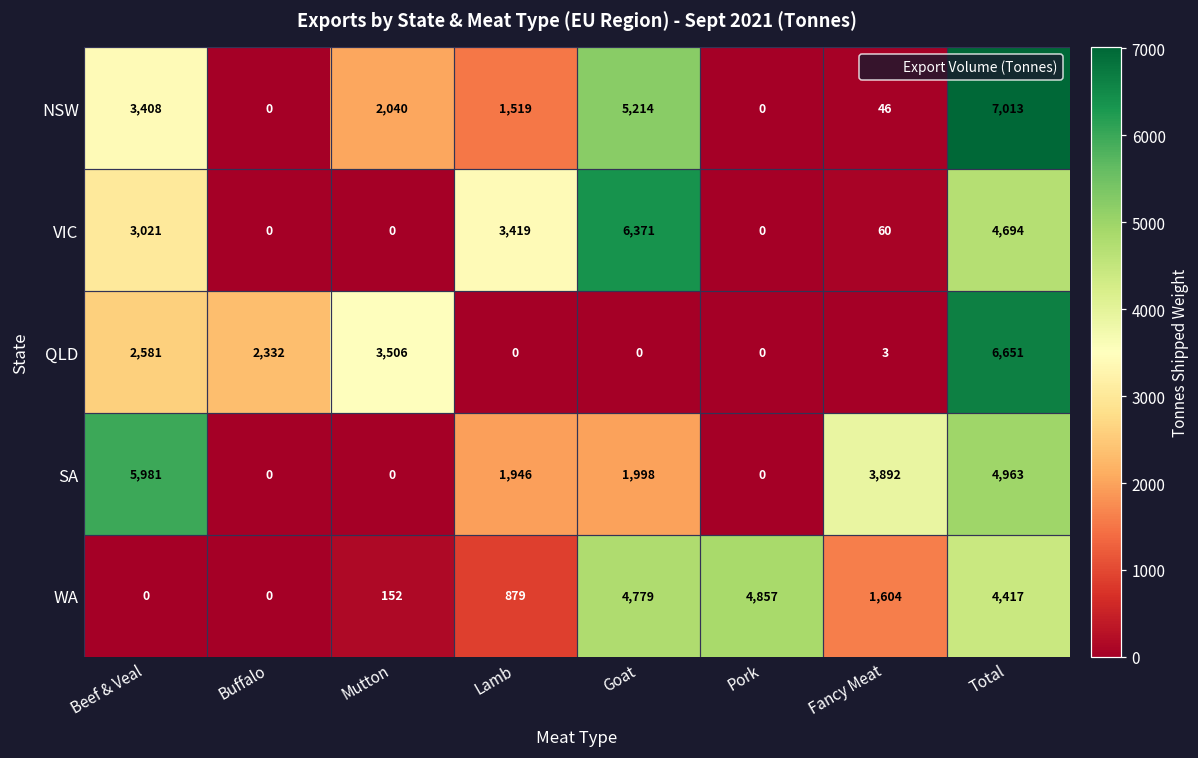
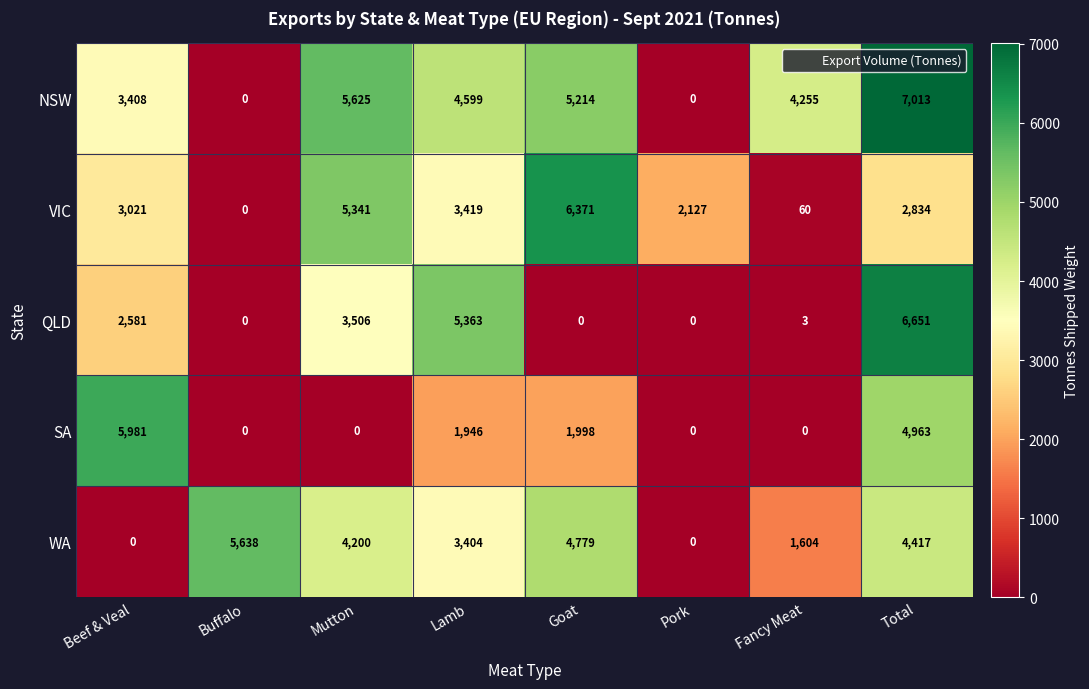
  {
    "NSW": {
      "Beef & Veal": "3,408",
      "Buffalo": "0",
-     "Mutton": "2,040",
-     "Lamb": "1,519",
+     "Mutton": "5,625",
+     "Lamb": "4,599",
      "Goat": "5,214",
      "Pork": "0",
-     "Fancy Meat": "46",
+     "Fancy Meat": "4,255",
      "Total": "7,013"
    },
    "VIC": {
      "Beef & Veal": "3,021",
      "Buffalo": "0",
-     "Mutton": "0",
+     "Mutton": "5,341",
      "Lamb": "3,419",
      "Goat": "6,371",
-     "Pork": "0",
+     "Pork": "2,127",
      "Fancy Meat": "60",
-     "Total": "4,694"
+     "Total": "2,834"
    },
    "QLD": {
      "Beef & Veal": "2,581",
-     "Buffalo": "2,332",
+     "Buffalo": "0",
      "Mutton": "3,506",
-     "Lamb": "0",
+     "Lamb": "5,363",
      "Goat": "0",
      "Pork": "0",
      "Fancy Meat": "3",
      "Total": "6,651"
    },
    "SA": {
      "Beef & Veal": "5,981",
      "Buffalo": "0",
      "Mutton": "0",
      "Lamb": "1,946",
      "Goat": "1,998",
      "Pork": "0",
-     "Fancy Meat": "3,892",
+     "Fancy Meat": "0",
      "Total": "4,963"
    },
    "WA": {
      "Beef & Veal": "0",
-     "Buffalo": "0",
-     "Mutton": "152",
-     "Lamb": "879",
+     "Buffalo": "5,638",
+     "Mutton": "4,200",
+     "Lamb": "3,404",
      "Goat": "4,779",
-     "Pork": "4,857",
+     "Pork": "0",
      "Fancy Meat": "1,604",
      "Total": "4,417"
    }
  }
